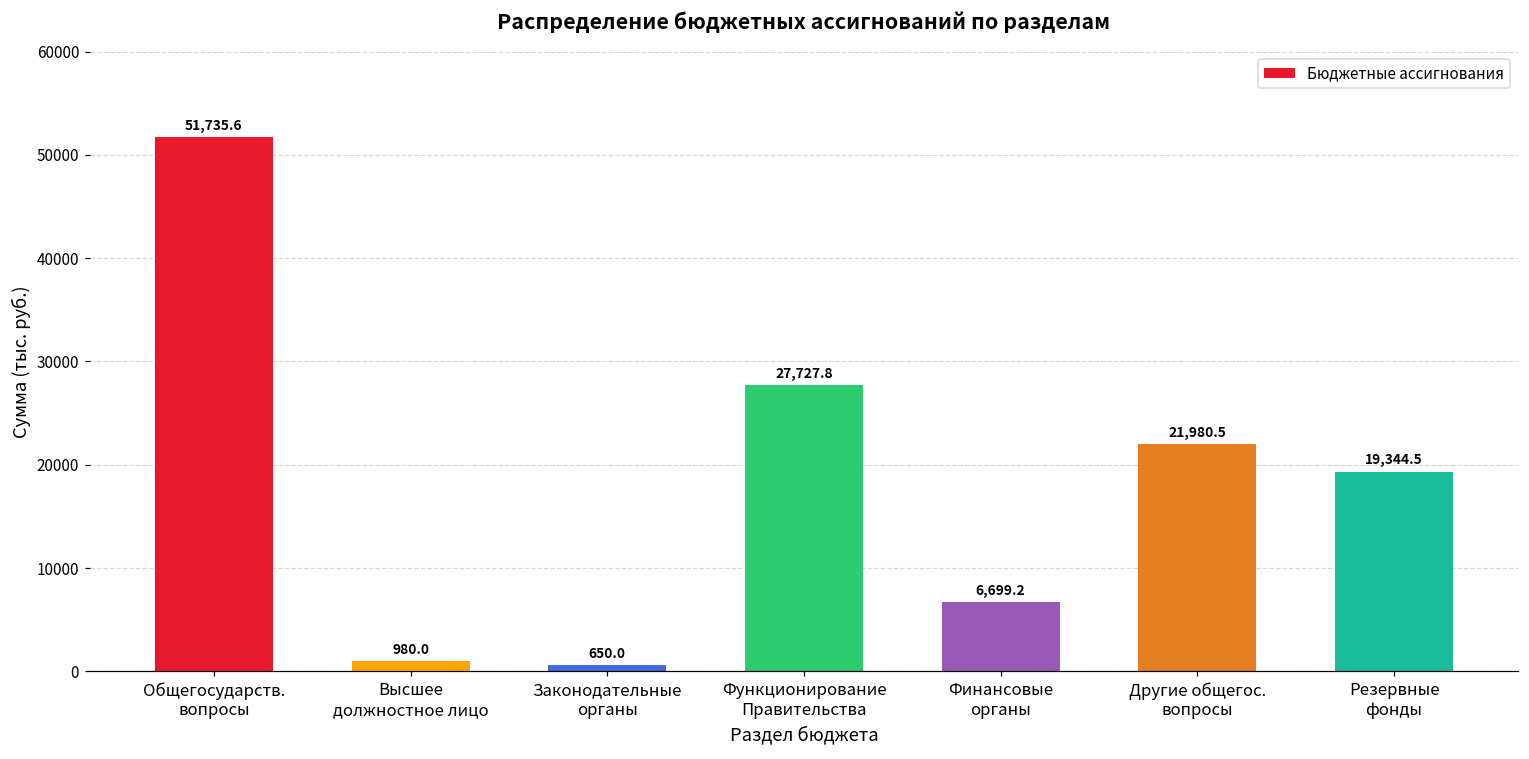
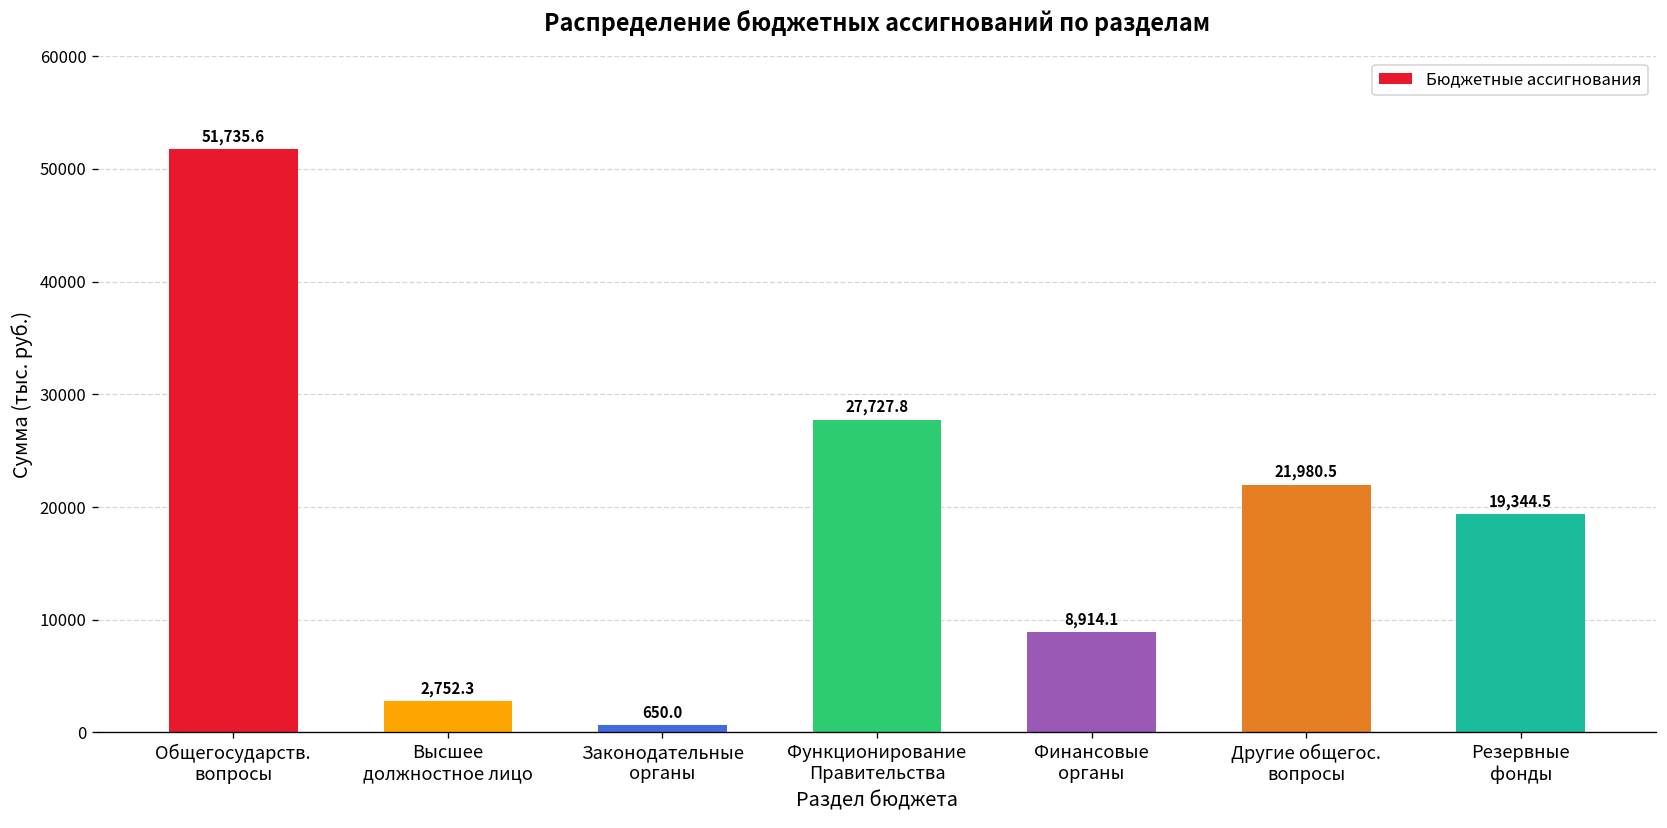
  {
    "Общегосударств. вопросы": "51,735.6",
-   "Высшее должностное лицо": "980.0",
+   "Высшее должностное лицо": "2,752.3",
    "Законодательные органы": "650.0",
    "Функционирование Правительства": "27,727.8",
-   "Финансовые органы": "6,699.2",
+   "Финансовые органы": "8,914.1",
    "Другие общегос. вопросы": "21,980.5",
    "Резервные фонды": "19,344.5"
  }
